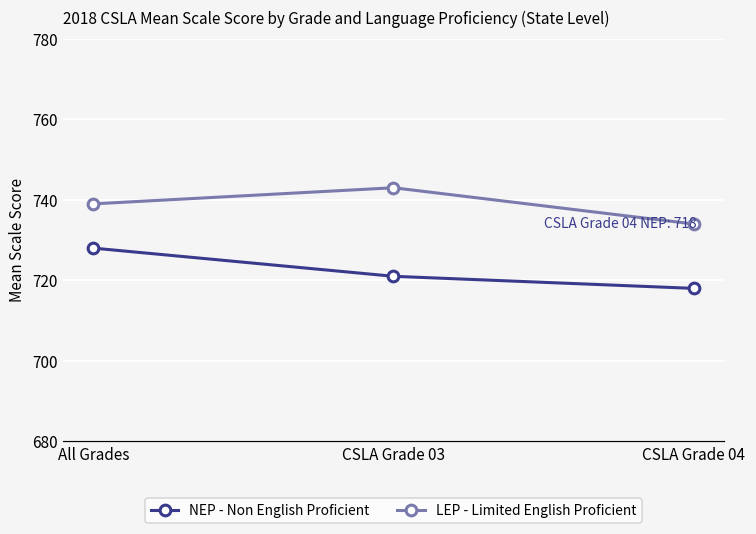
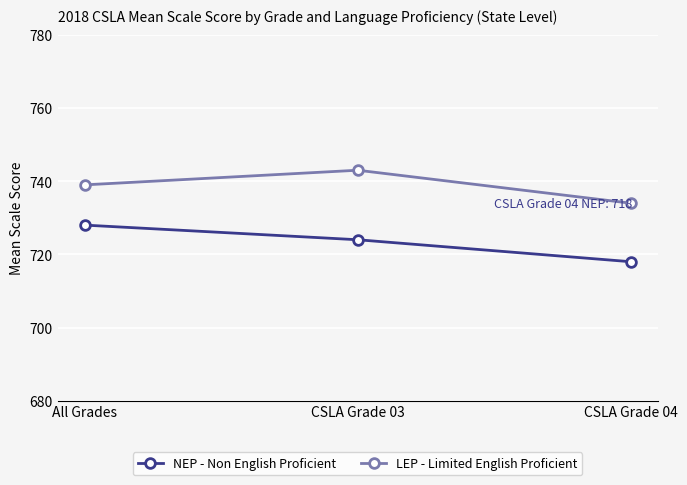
  {
    "NEP - Non English Proficient": {
      "All Grades": 728,
-     "CSLA Grade 03": 721,
+     "CSLA Grade 03": 724,
      "CSLA Grade 04": 718
    },
    "LEP - Limited English Proficient": {
      "All Grades": 739,
      "CSLA Grade 03": 743
    }
  }
